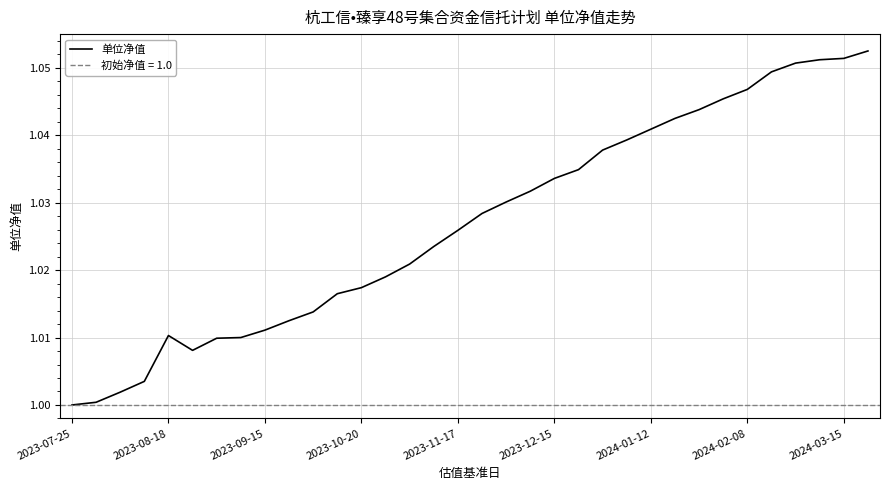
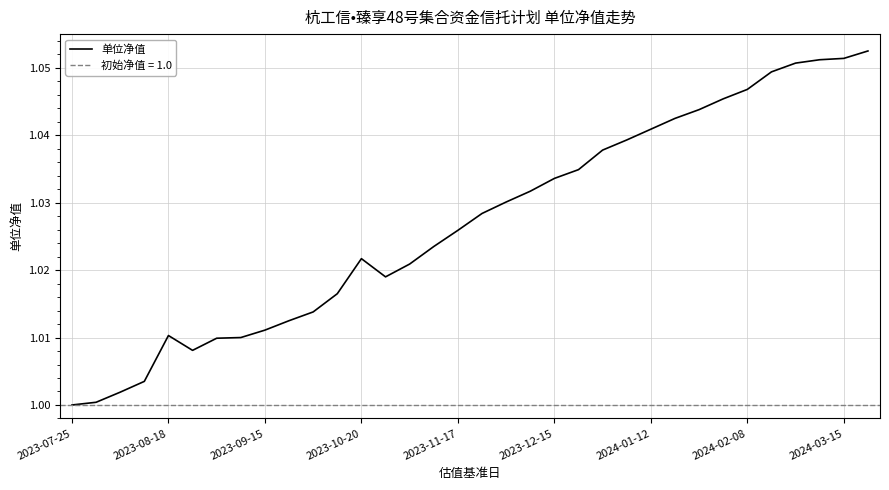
  {
    "2023-07-25": 1.000,
    "2023-08-18": 1.010,
    "2023-09-15": 1.011,
-   "2023-10-20": 1.017,
+   "2023-10-20": 1.022,
    "2023-11-17": 1.026,
    "2023-12-15": 1.034,
    "2024-01-12": 1.041,
    "2024-02-08": 1.047,
    "2024-03-15": 1.051
  }
